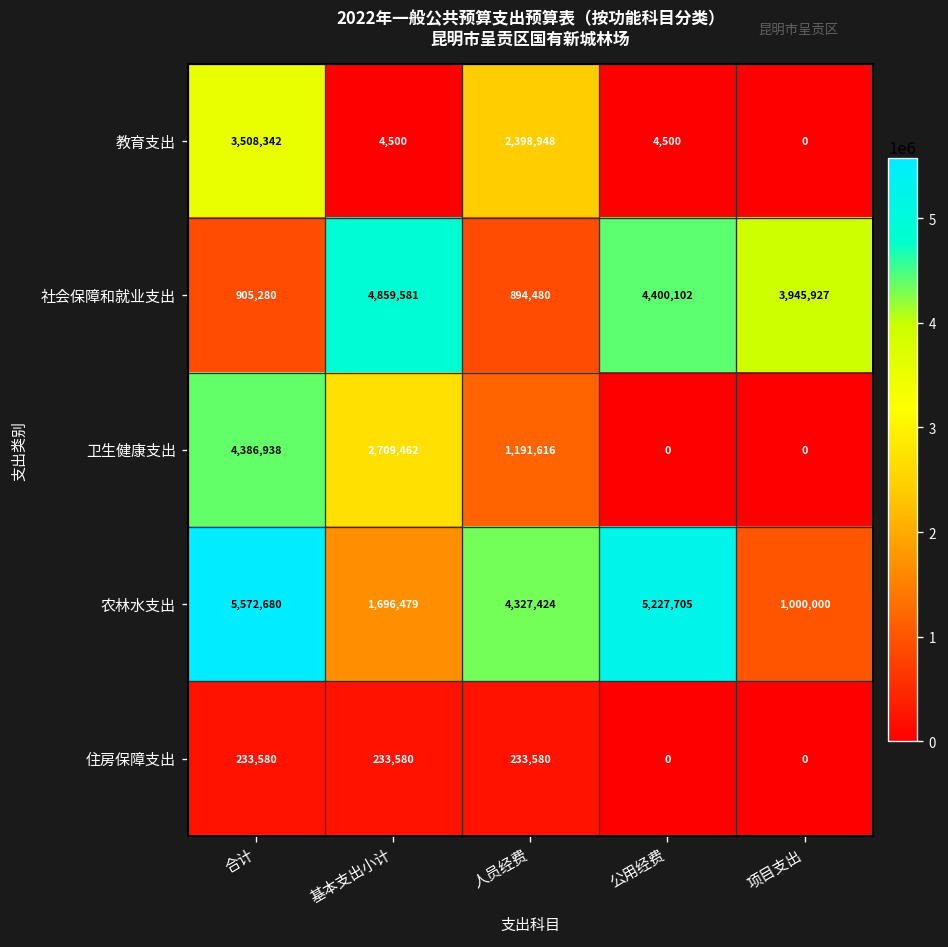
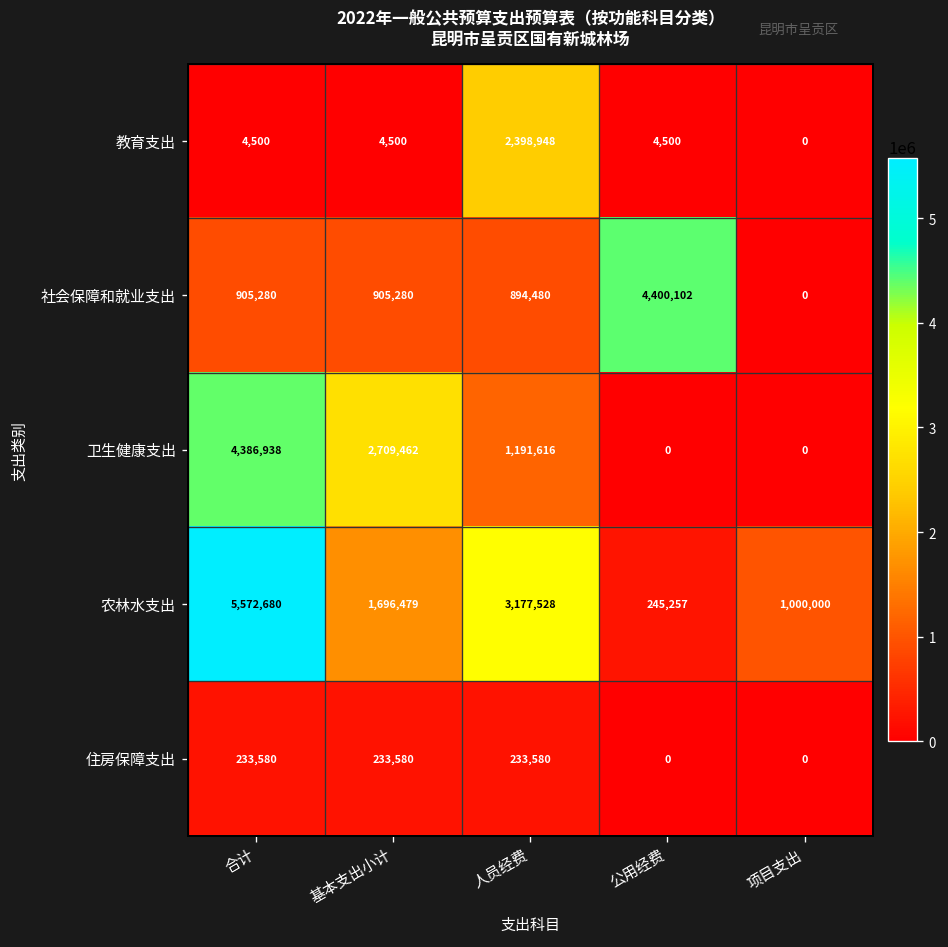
  {
    "教育支出": {
-     "合计": "3,508,342",
+     "合计": "4,500",
      "基本支出小计": "4,500",
      "人员经费": "2,398,948",
      "公用经费": "4,500",
      "项目支出": "0"
    },
    "社会保障和就业支出": {
      "合计": "905,280",
-     "基本支出小计": "4,859,581",
+     "基本支出小计": "905,280",
      "人员经费": "894,480",
      "公用经费": "4,400,102",
-     "项目支出": "3,945,927"
+     "项目支出": "0"
    },
    "卫生健康支出": {
      "合计": "4,386,938",
      "基本支出小计": "2,709,462",
      "人员经费": "1,191,616",
      "公用经费": "0",
      "项目支出": "0"
    },
    "农林水支出": {
      "合计": "5,572,680",
      "基本支出小计": "1,696,479",
-     "人员经费": "4,327,424",
-     "公用经费": "5,227,705",
+     "人员经费": "3,177,528",
+     "公用经费": "245,257",
      "项目支出": "1,000,000"
    },
    "住房保障支出": {
      "合计": "233,580",
      "基本支出小计": "233,580",
      "人员经费": "233,580",
      "公用经费": "0",
      "项目支出": "0"
    }
  }
